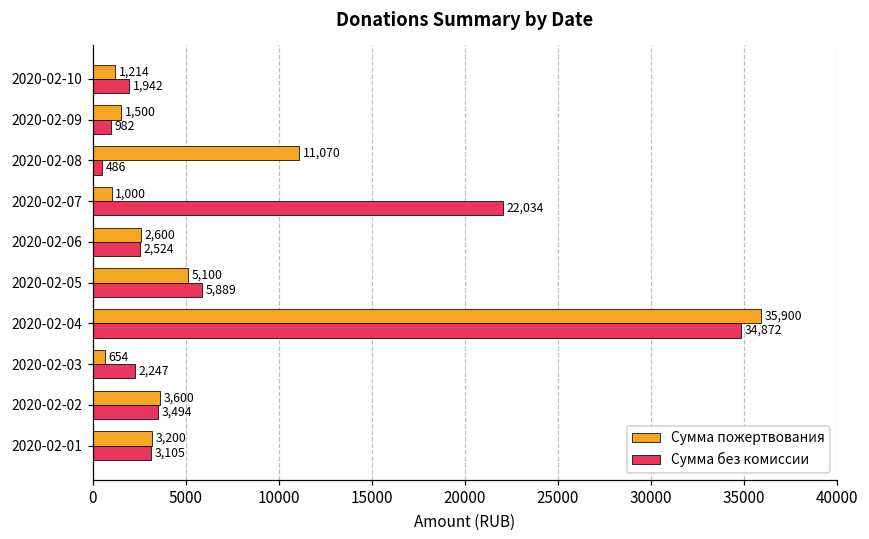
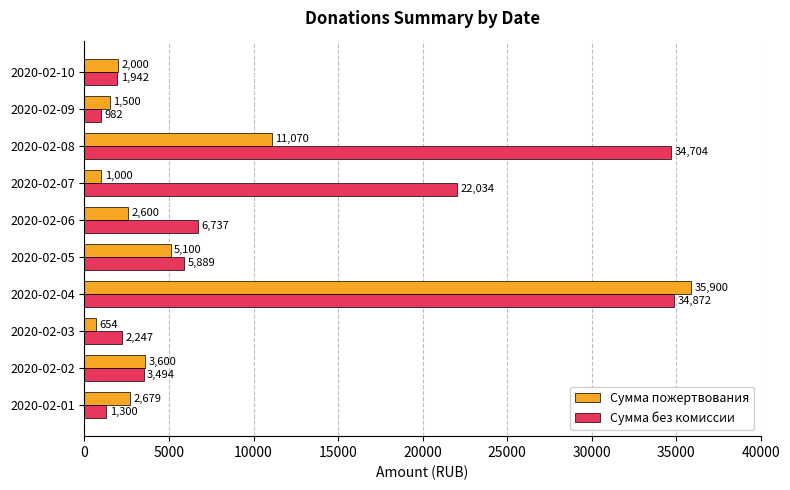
  {
    "Сумма пожертвования": {
-     "2020-02-10": "1,214",
+     "2020-02-10": "2,000",
      "2020-02-09": "1,500",
      "2020-02-08": "11,070",
      "2020-02-07": "1,000",
      "2020-02-06": "2,600",
      "2020-02-05": "5,100",
      "2020-02-04": "35,900",
      "2020-02-03": "654",
      "2020-02-02": "3,600",
-     "2020-02-01": "3,200"
+     "2020-02-01": "2,679"
    },
    "Сумма без комиссии": {
      "2020-02-10": "1,942",
      "2020-02-09": "982",
-     "2020-02-08": "486",
+     "2020-02-08": "34,704",
      "2020-02-07": "22,034",
-     "2020-02-06": "2,524",
+     "2020-02-06": "6,737",
      "2020-02-05": "5,889",
      "2020-02-04": "34,872",
      "2020-02-03": "2,247",
      "2020-02-02": "3,494",
-     "2020-02-01": "3,105"
+     "2020-02-01": "1,300"
    }
  }
